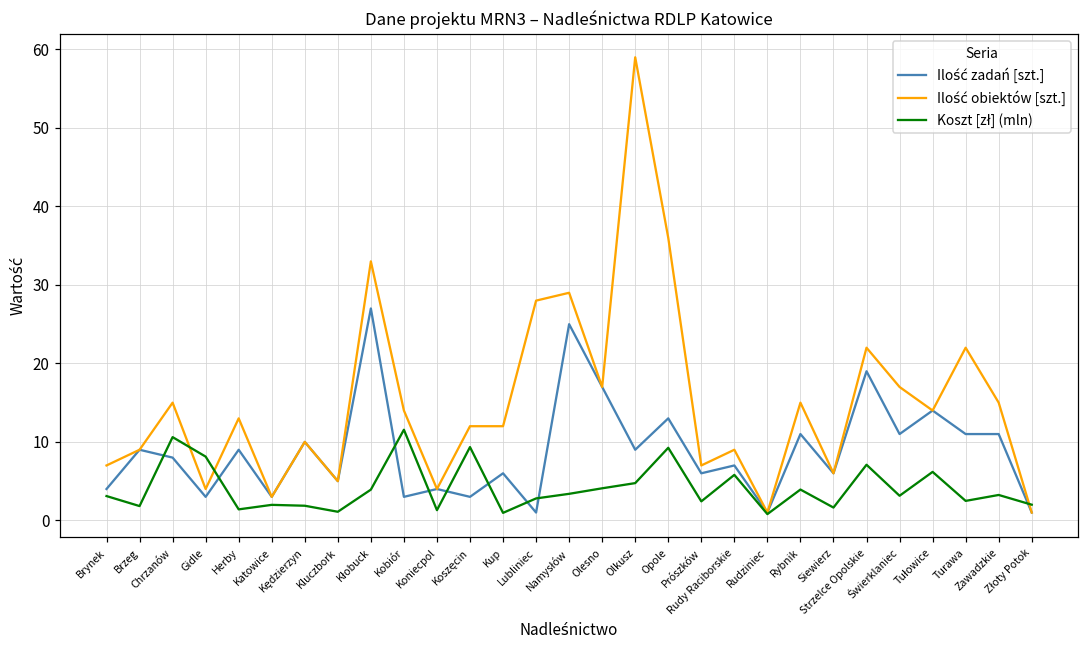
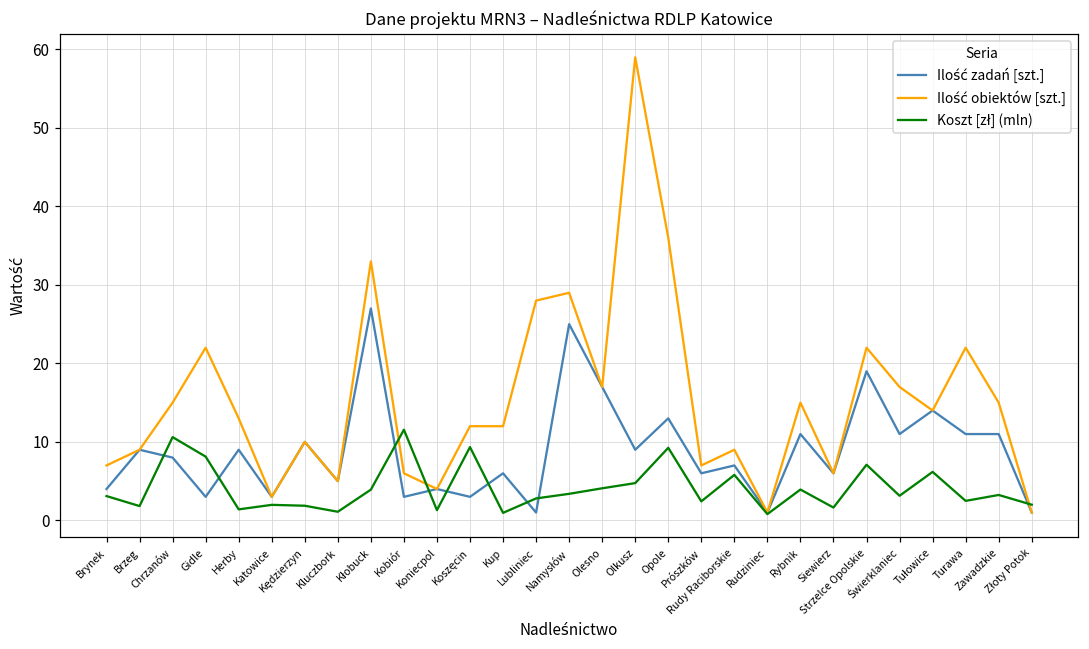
  {
    "Ilość zadań [szt.]": {
      "Brynek": 4,
      "Chrzanów": 8,
      "Gidle": 3,
      "Herby": 9,
      "Kłobuck": 27,
      "Kobiór": 3,
      "Koszęcin": 3,
      "Kup": 6,
      "Lubliniec": 1,
      "Namysłów": 25,
      "Olkusz": 9,
      "Opole": 13,
      "Prószków": 6,
      "Rudy Raciborskie": 7,
      "Rybnik": 11,
      "Strzelce Opolskie": 19,
      "Świerklaniec": 11,
      "Turawa": 11,
      "Zawadzkie": 11
    },
    "Ilość obiektów [szt.]": {
      "Brynek": 7,
      "Chrzanów": 15,
-     "Gidle": 4,
+     "Gidle": 22,
      "Herby": 13,
      "Kłobuck": 33,
-     "Kobiór": 14,
+     "Kobiór": 6,
      "Koszęcin": 12,
      "Kup": 12,
      "Lubliniec": 28,
      "Namysłów": 29,
      "Olkusz": 59,
      "Opole": 36,
      "Prószków": 7,
      "Rudy Raciborskie": 9,
      "Rybnik": 15,
      "Strzelce Opolskie": 22,
      "Świerklaniec": 17,
      "Turawa": 22,
      "Zawadzkie": 15
    },
    "Koszt [zł] (mln)": {
      "Brynek": 3,
      "Brzeg": 2,
      "Chrzanów": 11,
      "Gidle": 8,
      "Herby": 1,
      "Katowice": 2,
      "Kędzierzyn": 2,
      "Kluczbork": 1,
      "Kłobuck": 4,
      "Kobiór": 12,
      "Koniecpol": 1,
      "Koszęcin": 9,
      "Kup": 1,
      "Lubliniec": 3,
      "Namysłów": 3,
      "Olesno": 4,
      "Olkusz": 5,
      "Opole": 9,
      "Prószków": 2,
      "Rudy Raciborskie": 6,
      "Rybnik": 4,
      "Siewierz": 2,
      "Strzelce Opolskie": 7,
      "Świerklaniec": 3,
      "Tułowice": 6,
      "Turawa": 2,
      "Zawadzkie": 3,
      "Złoty Potok": 2
    }
  }
